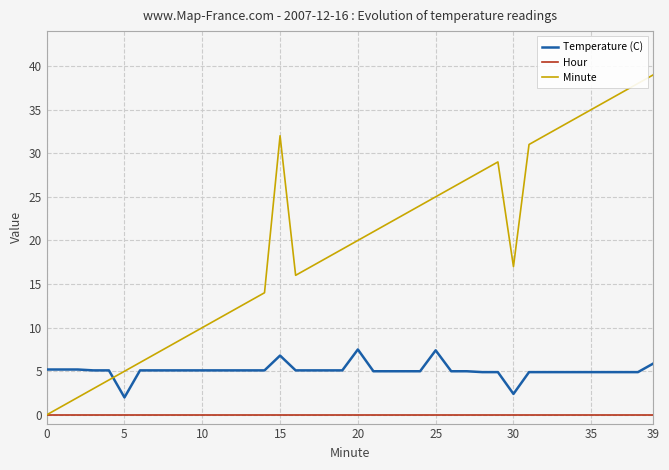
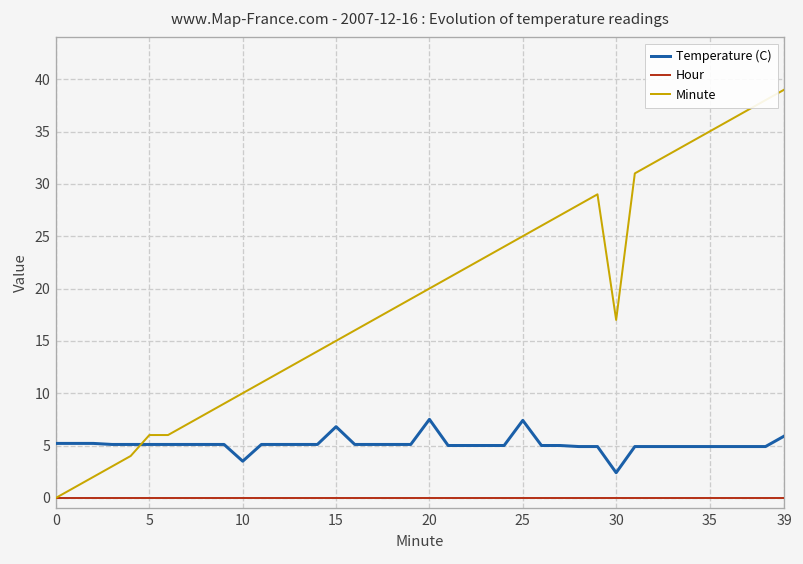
  {
    "Temperature (C)": {
      "0": 5,
-     "5": 2,
-     "10": 5,
+     "5": 5,
+     "10": 4,
      "15": 7,
      "20": 8,
      "25": 7,
      "30": 2,
      "35": 5,
      "39": 6
    },
    "Hour": {
      "5": 0,
      "10": 0,
      "15": 0,
      "20": 0,
      "25": 0,
      "30": 0,
      "35": 0,
      "39": 0
    },
    "Minute": {
-     "5": 5,
+     "5": 6,
      "10": 10,
-     "15": 32,
+     "15": 15,
      "20": 20,
      "25": 25,
      "30": 17,
      "35": 35,
      "39": 39
    }
  }
